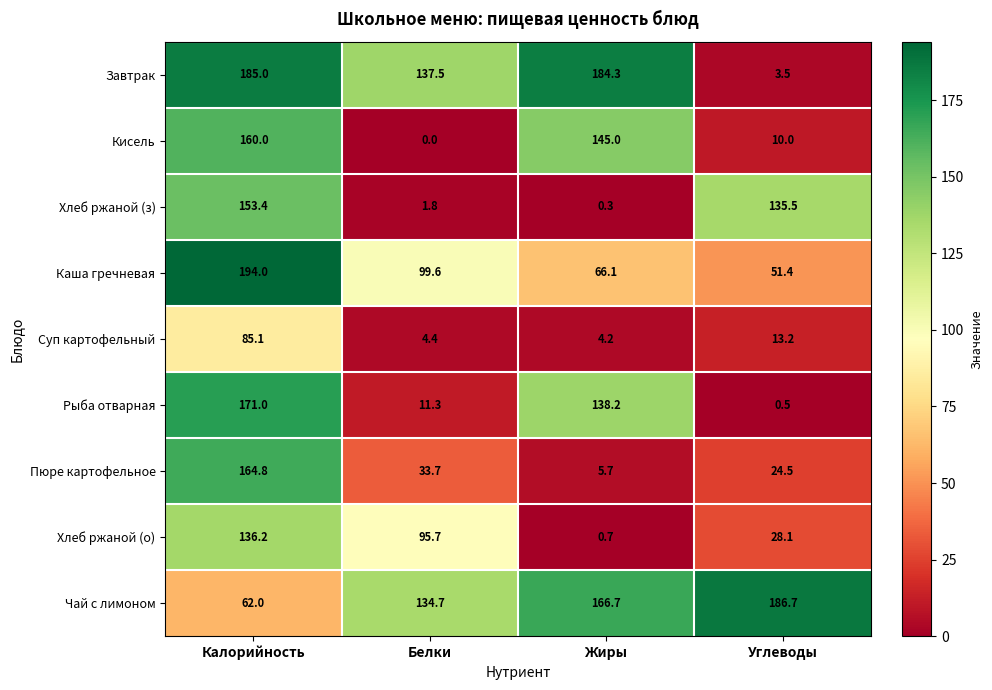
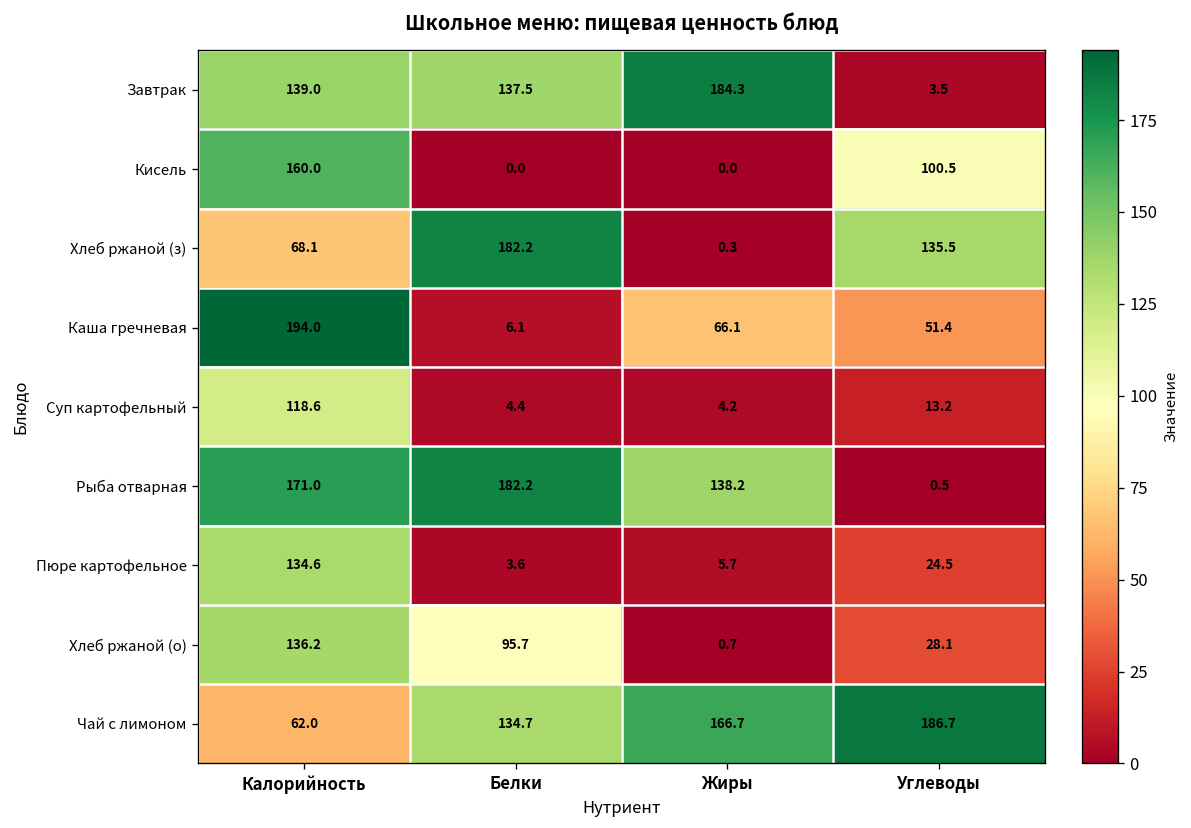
  {
    "Завтрак": {
-     "Калорийность": 185.0,
+     "Калорийность": 139.0,
      "Белки": 137.5,
      "Жиры": 184.3,
      "Углеводы": 3.5
    },
    "Кисель": {
      "Калорийность": 160.0,
      "Белки": 0.0,
-     "Жиры": 145.0,
-     "Углеводы": 10.0
+     "Жиры": 0.0,
+     "Углеводы": 100.5
    },
    "Хлеб ржаной (з)": {
-     "Калорийность": 153.4,
-     "Белки": 1.8,
+     "Калорийность": 68.1,
+     "Белки": 182.2,
      "Жиры": 0.3,
      "Углеводы": 135.5
    },
    "Каша гречневая": {
      "Калорийность": 194.0,
-     "Белки": 99.6,
+     "Белки": 6.1,
      "Жиры": 66.1,
      "Углеводы": 51.4
    },
    "Суп картофельный": {
-     "Калорийность": 85.1,
+     "Калорийность": 118.6,
      "Белки": 4.4,
      "Жиры": 4.2,
      "Углеводы": 13.2
    },
    "Рыба отварная": {
      "Калорийность": 171.0,
-     "Белки": 11.3,
+     "Белки": 182.2,
      "Жиры": 138.2,
      "Углеводы": 0.5
    },
    "Пюре картофельное": {
-     "Калорийность": 164.8,
-     "Белки": 33.7,
+     "Калорийность": 134.6,
+     "Белки": 3.6,
      "Жиры": 5.7,
      "Углеводы": 24.5
    },
    "Хлеб ржаной (о)": {
      "Калорийность": 136.2,
      "Белки": 95.7,
      "Жиры": 0.7,
      "Углеводы": 28.1
    },
    "Чай с лимоном": {
      "Калорийность": 62.0,
      "Белки": 134.7,
      "Жиры": 166.7,
      "Углеводы": 186.7
    }
  }
